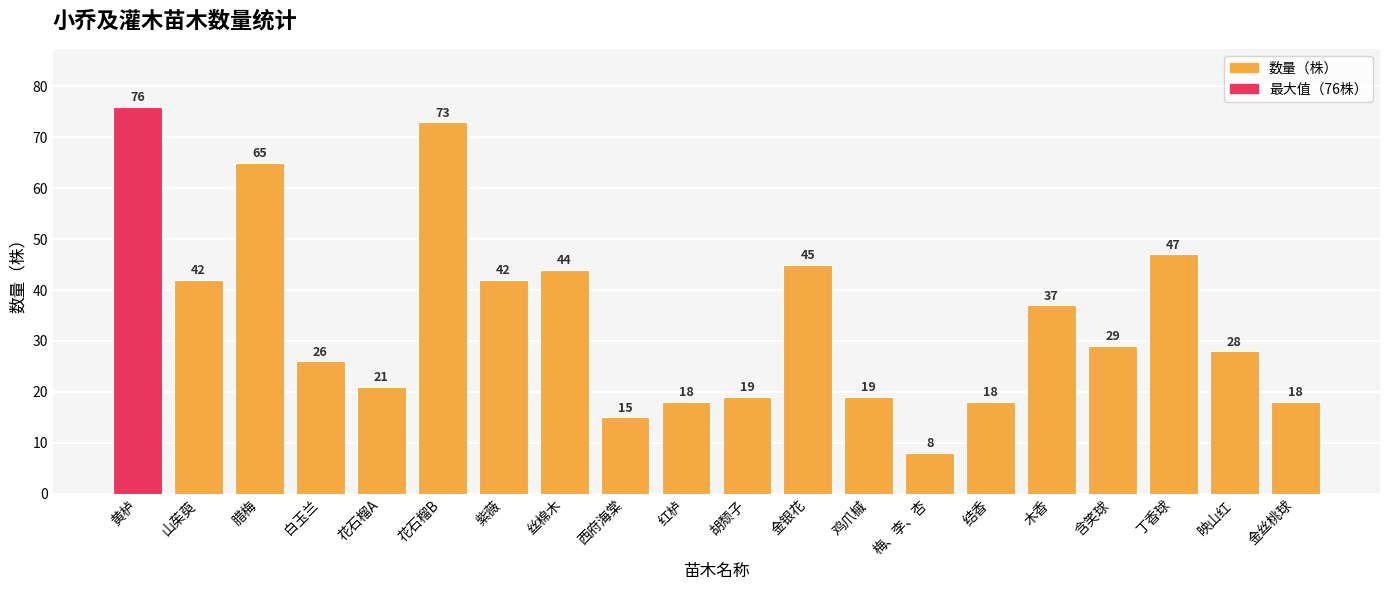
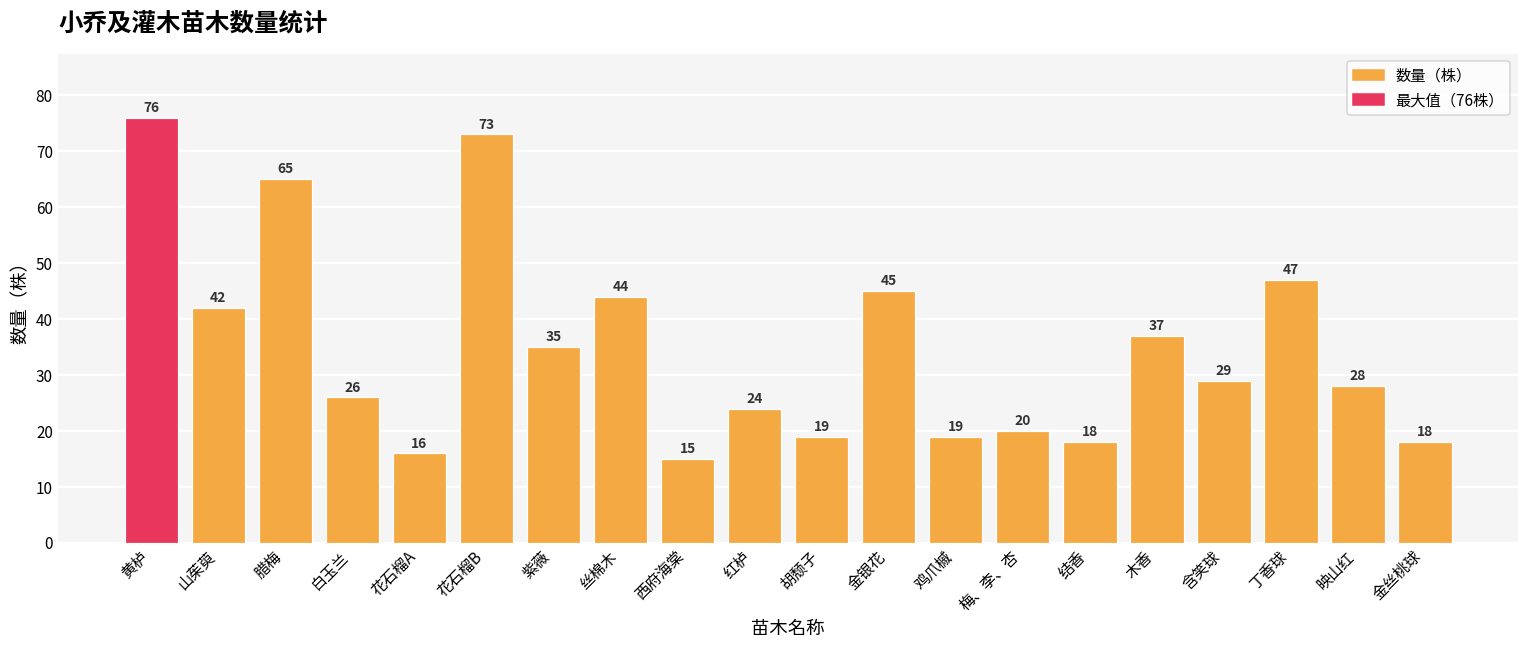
  {
    "黄栌": 76,
    "山茱萸": 42,
    "腊梅": 65,
    "白玉兰": 26,
-   "花石榴A": 21,
+   "花石榴A": 16,
    "花石榴B": 73,
-   "紫薇": 42,
+   "紫薇": 35,
    "丝棉木": 44,
    "西府海棠": 15,
-   "红栌": 18,
+   "红栌": 24,
    "胡颓子": 19,
    "金银花": 45,
    "鸡爪槭": 19,
-   "梅、李、杏": 8,
+   "梅、李、杏": 20,
    "结香": 18,
    "木香": 37,
    "含笑球": 29,
    "丁香球": 47,
    "映山红": 28,
    "金丝桃球": 18
  }
